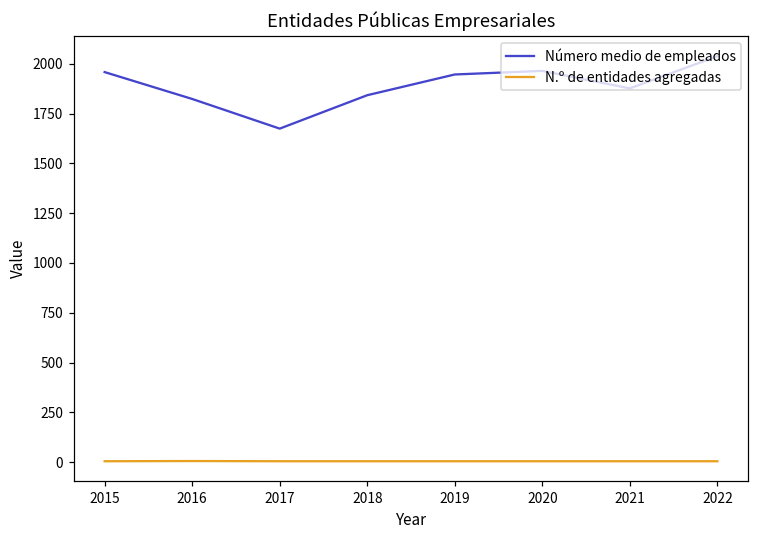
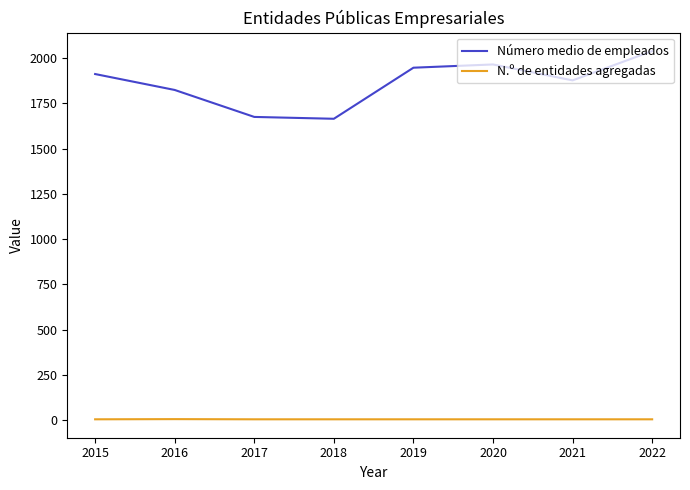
  {
    "Número medio de empleados": {
-     "2015": 1960,
+     "2015": 1910,
      "2016": 1820,
      "2017": 1680,
-     "2018": 1840,
+     "2018": 1660,
      "2019": 1950
    },
    "N.º de entidades agregadas": {
      "2015": 0,
      "2016": 10,
      "2017": 0,
      "2018": 0,
      "2019": 0,
      "2020": 0,
      "2021": 0,
      "2022": 0
    }
  }
